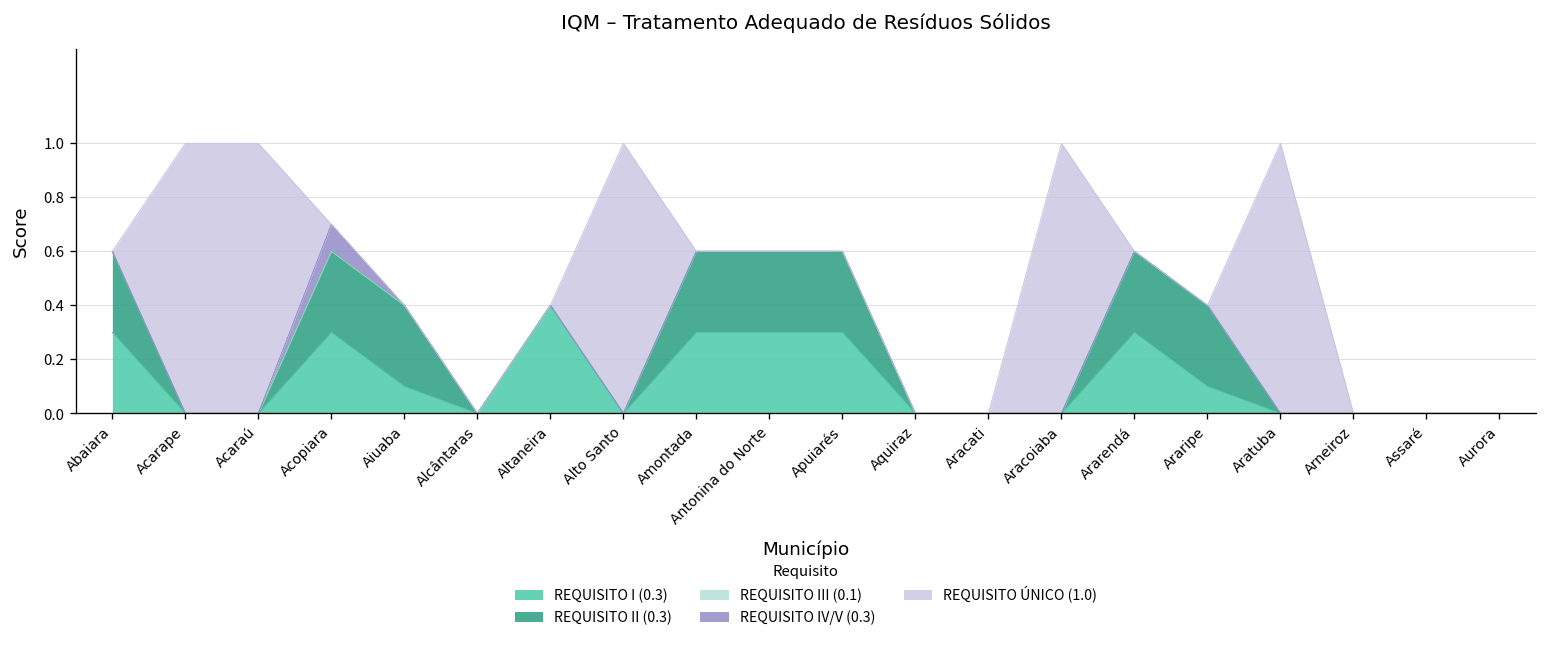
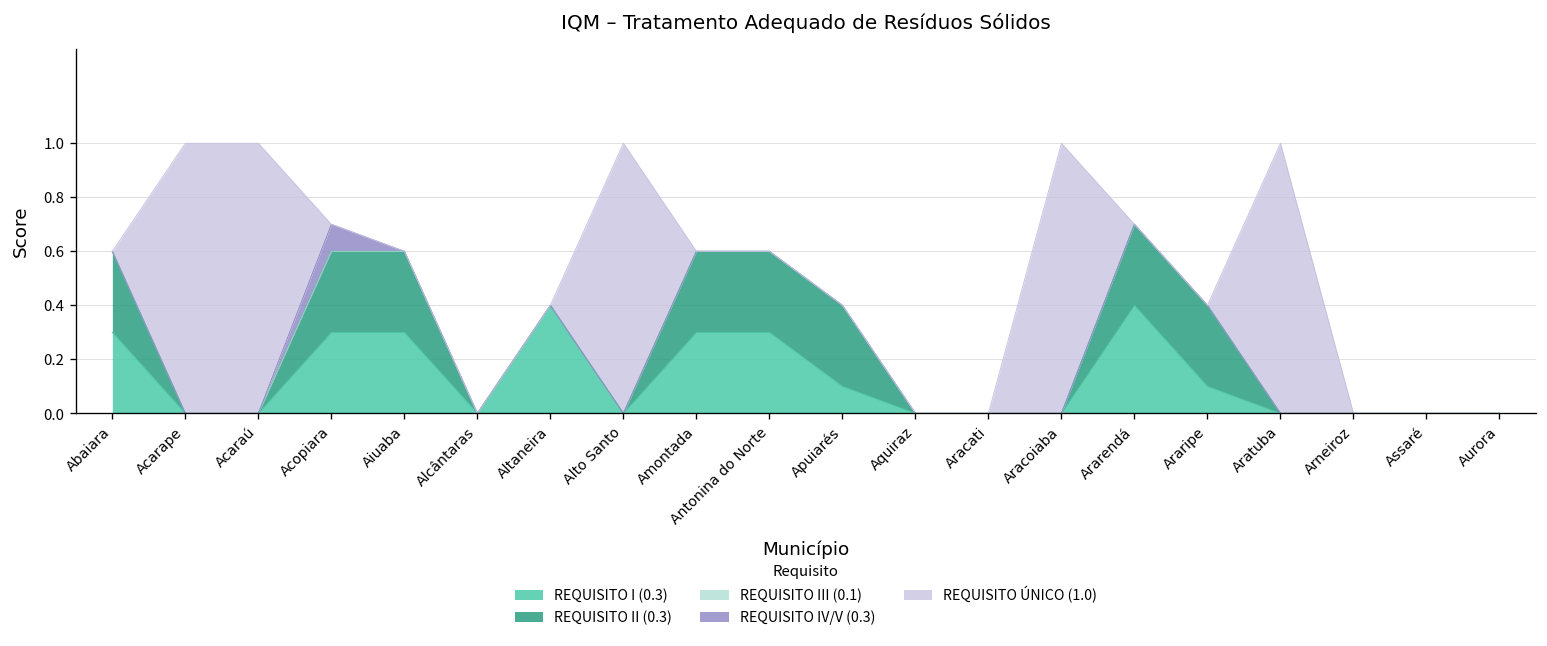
  {
    "REQUISITO I (0.3)": {
      "Abaiara": 0.3,
      "Acopiara": 0.3,
-     "Aiuaba": 0.1,
+     "Aiuaba": 0.3,
      "Amontada": 0.3,
      "Antonina do Norte": 0.3,
-     "Apuiarés": 0.3,
-     "Ararendá": 0.3,
+     "Apuiarés": 0.1,
+     "Ararendá": 0.4,
      "Araripe": 0.1
    }
  }
